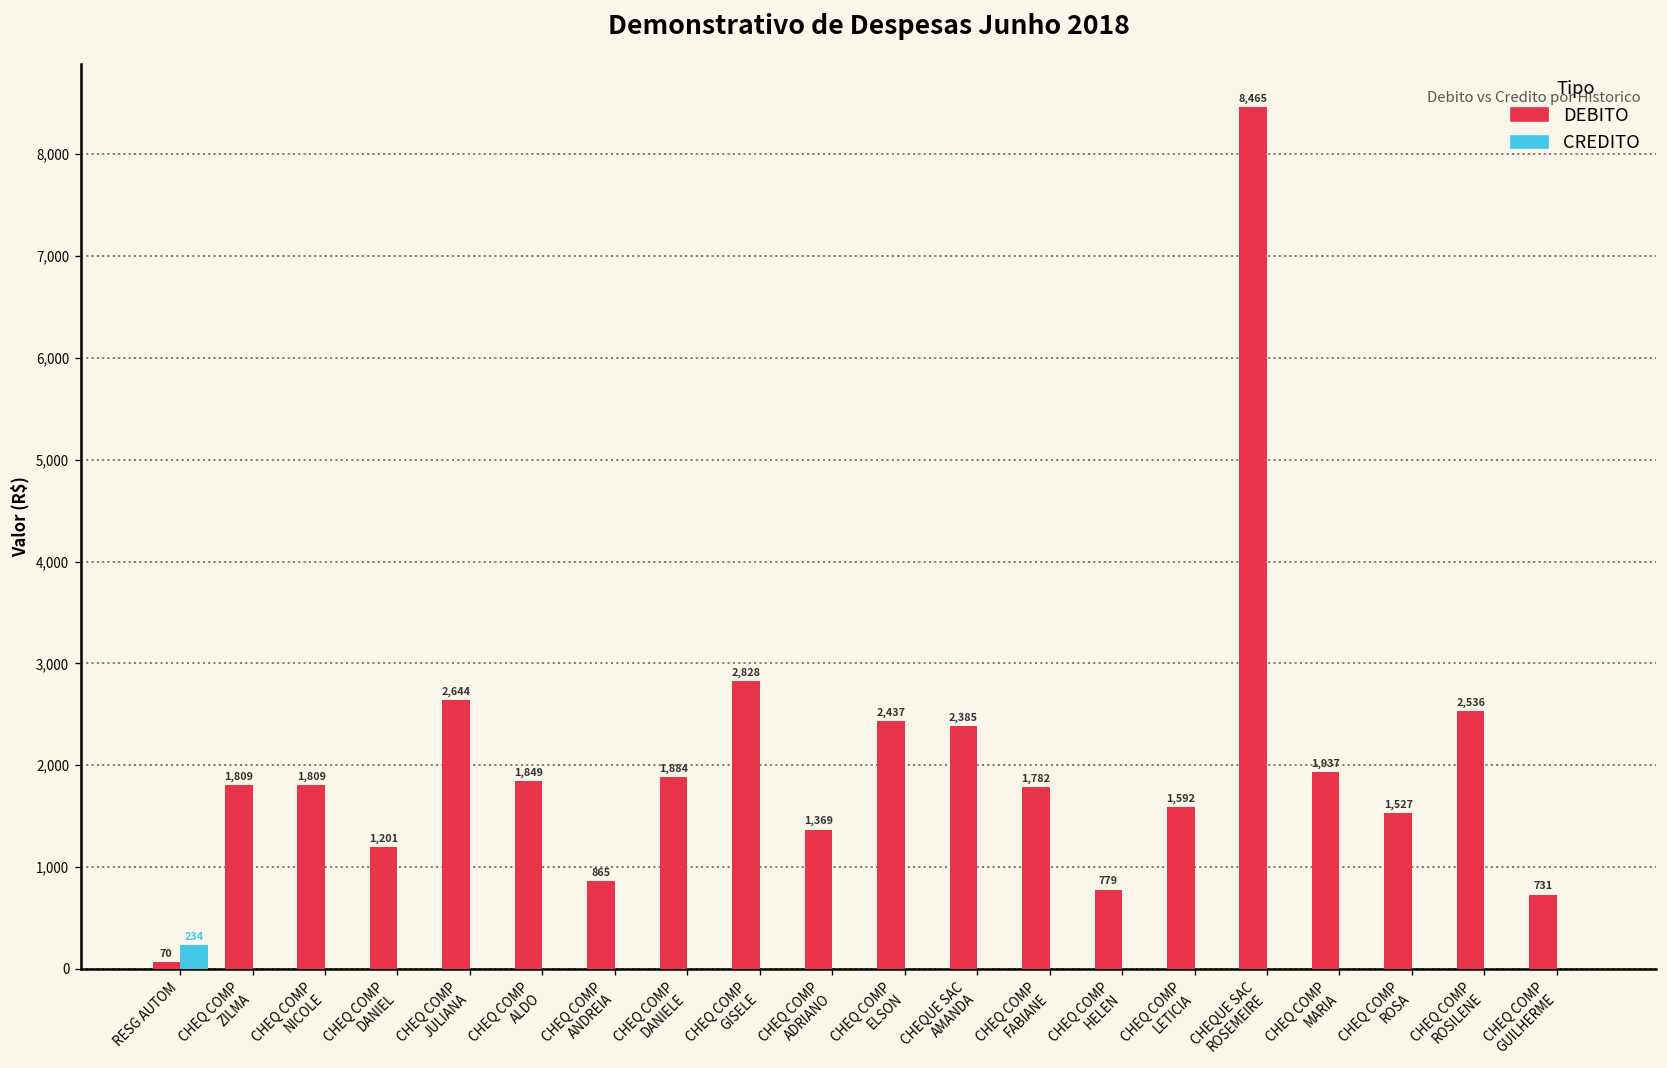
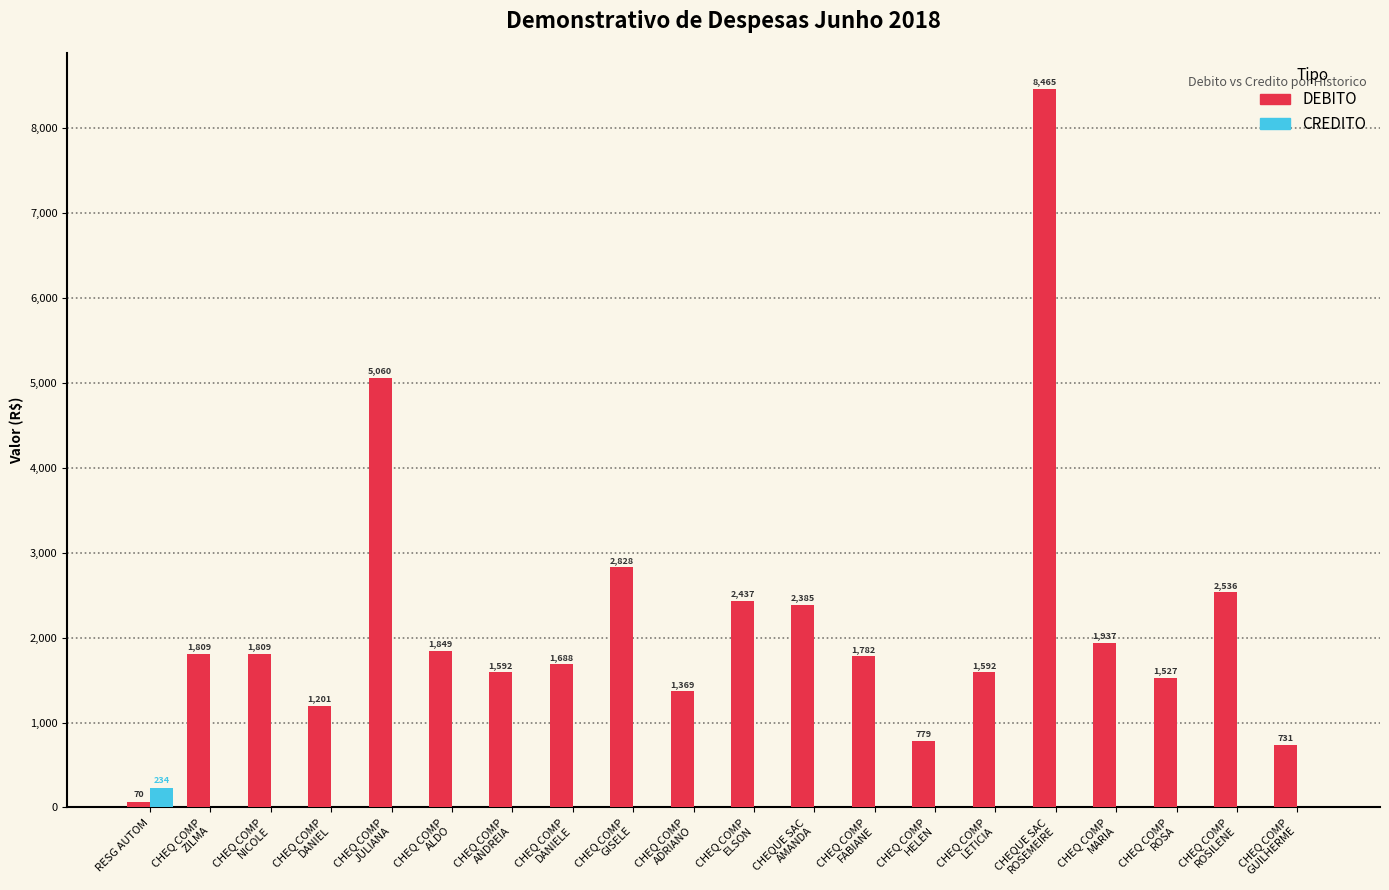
  {
    "DEBITO": {
      "RESG AUTOM": "70",
      "CHEQ COMP ZILMA": "1,809",
      "CHEQ COMP NICOLE": "1,809",
      "CHEQ COMP DANIEL": "1,201",
-     "CHEQ COMP JULIANA": "2,644",
+     "CHEQ COMP JULIANA": "5,060",
      "CHEQ COMP ALDO": "1,849",
-     "CHEQ COMP ANDREIA": "865",
-     "CHEQ COMP DANIELE": "1,884",
+     "CHEQ COMP ANDREIA": "1,592",
+     "CHEQ COMP DANIELE": "1,688",
      "CHEQ COMP GISELE": "2,828",
      "CHEQ COMP ADRIANO": "1,369",
      "CHEQ COMP ELSON": "2,437",
      "CHEQUE SAC AMANDA": "2,385",
      "CHEQ COMP FABIANE": "1,782",
      "CHEQ COMP HELEN": "779",
      "CHEQ COMP LETICIA": "1,592",
      "CHEQUE SAC ROSEMEIRE": "8,465",
      "CHEQ COMP MARIA": "1,937",
      "CHEQ COMP ROSA": "1,527",
      "CHEQ COMP ROSILENE": "2,536",
      "CHEQ COMP GUILHERME": "731"
    },
    "CREDITO": {
      "RESG AUTOM": "234"
    }
  }
